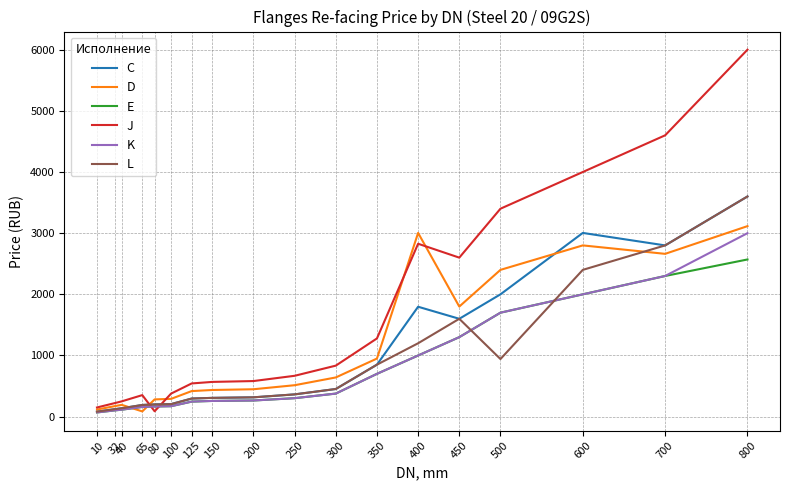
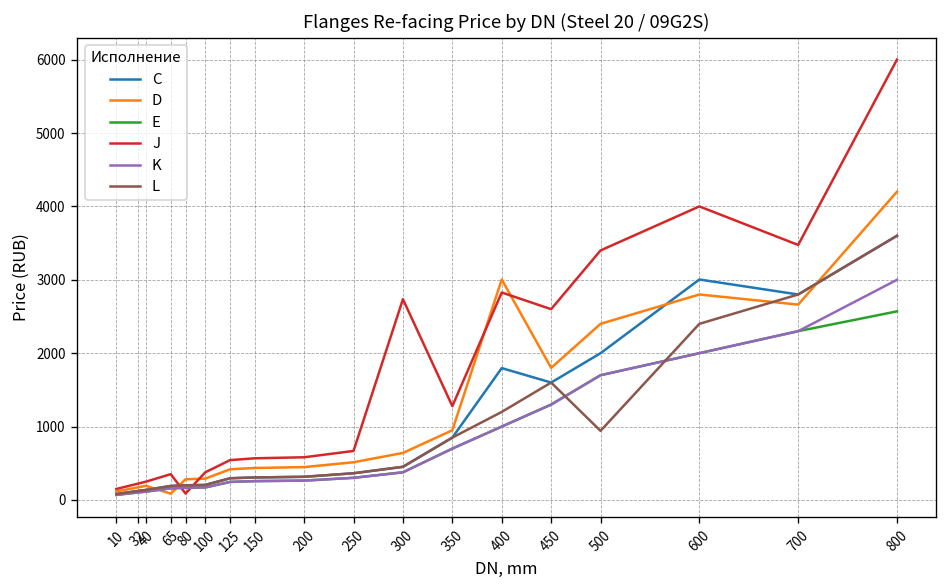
  {
    "C": {
      "400": 1800,
      "500": 2000,
      "600": 3000
    },
    "D": {
      "32": 200,
      "40": 200,
      "65": 100,
      "80": 300,
      "100": 300,
      "125": 400,
      "150": 400,
      "200": 400,
      "250": 500,
      "300": 600,
      "350": 1000,
      "400": 3000,
      "450": 1800,
      "500": 2400,
      "600": 2800,
      "700": 2700,
-     "800": 3100
+     "800": 4200
    },
    "E": {
      "800": 2600
    },
    "J": {
      "32": 200,
      "40": 300,
      "65": 400,
      "80": 100,
      "100": 400,
      "125": 500,
      "150": 600,
      "200": 600,
      "250": 700,
-     "300": 800,
+     "300": 2700,
      "350": 1300,
      "400": 2800,
      "450": 2600,
      "500": 3400,
      "600": 4000,
-     "700": 4600,
+     "700": 3500,
      "800": 6000
    },
    "K": {
      "800": 3000
    },
    "L": {
      "400": 1200,
      "500": 900,
      "600": 2400
    }
  }
